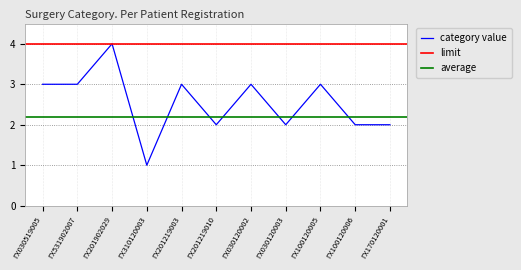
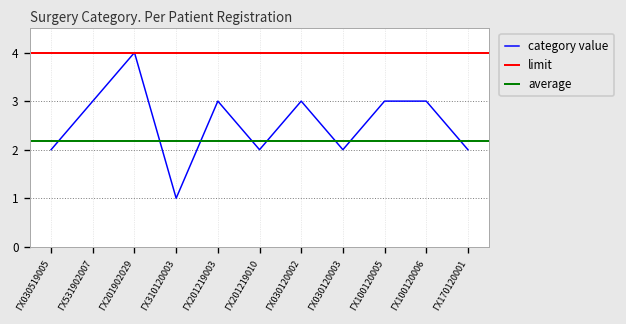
  {
-   "ΓΧ030519005": 3,
+   "ΓΧ030519005": 2,
    "ΓΧ531902007": 3,
    "ΓΧ201902029": 4,
    "ΓΧ310120003": 1,
    "ΓΧ201219003": 3,
    "ΓΧ201219010": 2,
    "ΓΧ030120002": 3,
    "ΓΧ030120003": 2,
    "ΓΧ100120005": 3,
-   "ΓΧ100120006": 2,
+   "ΓΧ100120006": 3,
    "ΓΧ170120001": 2
  }
